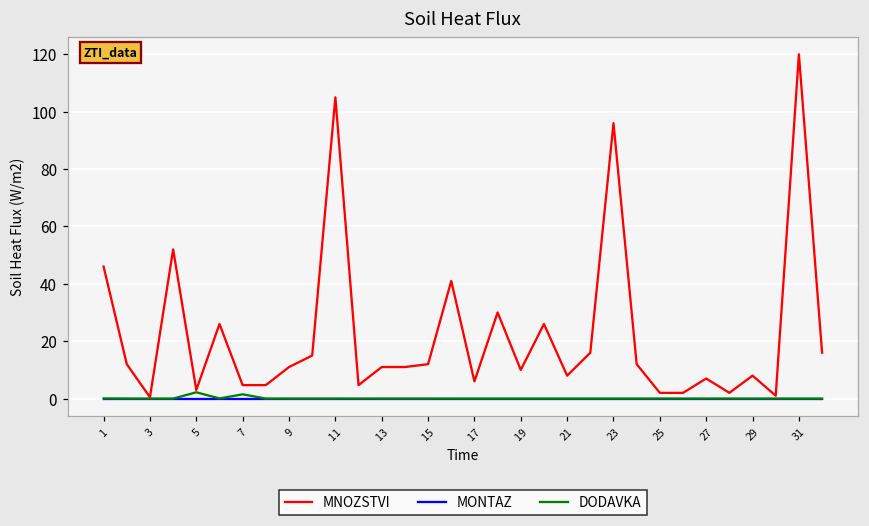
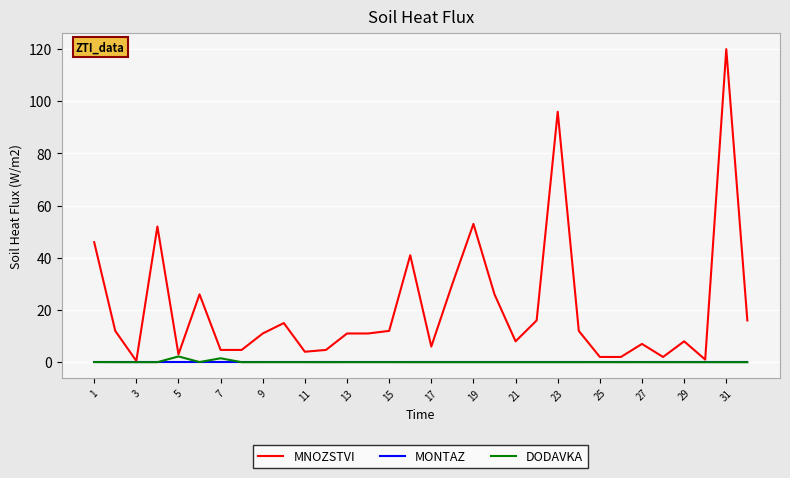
  {
    "MNOZSTVI": {
      "1": 46,
      "7": 5,
      "9": 11,
-     "11": 105,
+     "11": 4,
      "13": 11,
      "15": 12,
      "17": 6,
-     "19": 10,
+     "19": 53,
      "21": 8,
      "23": 96,
      "25": 2,
      "27": 7,
      "29": 8,
      "31": 120
    },
    "MONTAZ": {
      "5": 0,
      "7": 0
    },
    "DODAVKA": {
      "7": 2
    }
  }
